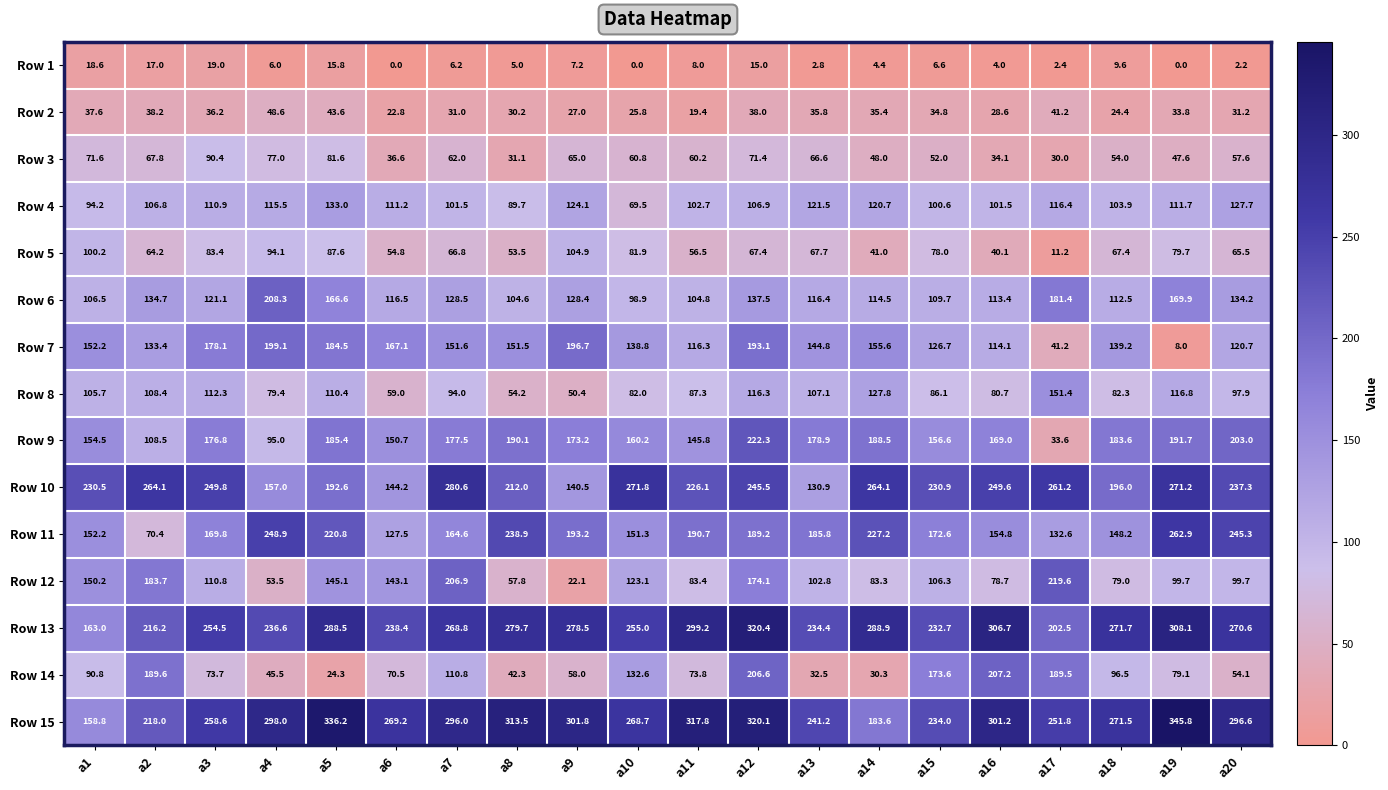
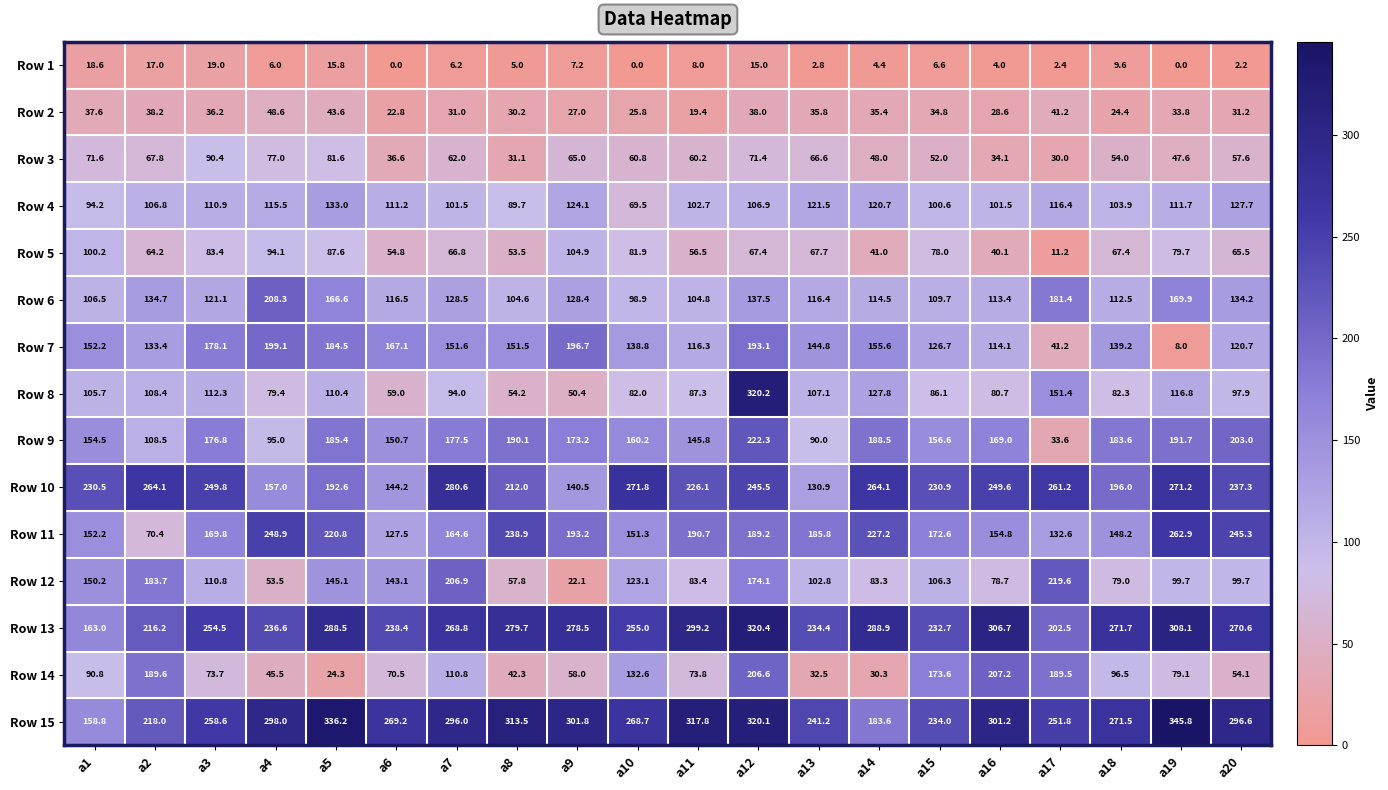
  {
    "Row 8": {
      "a1": 105.7,
      "a2": 108.4,
      "a3": 112.3,
      "a4": 79.4,
      "a5": 110.4,
      "a6": 59.0,
      "a7": 94.0,
      "a8": 54.2,
      "a9": 50.4,
      "a10": 82.0,
      "a11": 87.3,
-     "a12": 116.3,
+     "a12": 320.2,
      "a13": 107.1,
      "a14": 127.8,
      "a15": 86.1,
      "a16": 80.7,
      "a17": 151.4,
      "a18": 82.3,
      "a19": 116.8,
      "a20": 97.9
    },
    "Row 9": {
      "a1": 154.5,
      "a2": 108.5,
      "a3": 176.8,
      "a4": 95.0,
      "a5": 185.4,
      "a6": 150.7,
      "a7": 177.5,
      "a8": 190.1,
      "a9": 173.2,
      "a10": 160.2,
      "a11": 145.8,
      "a12": 222.3,
-     "a13": 178.9,
+     "a13": 90.0,
      "a14": 188.5,
      "a15": 156.6,
      "a16": 169.0,
      "a17": 33.6,
      "a18": 183.6,
      "a19": 191.7,
      "a20": 203.0
    }
  }
